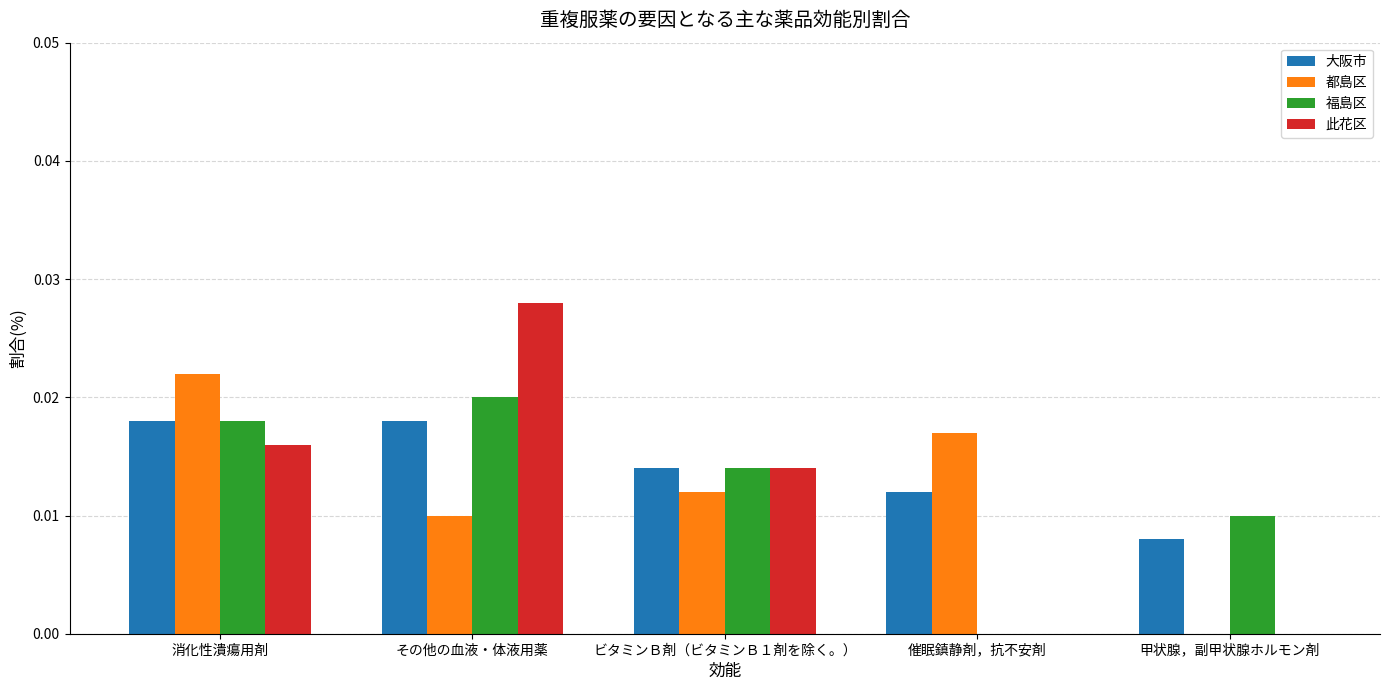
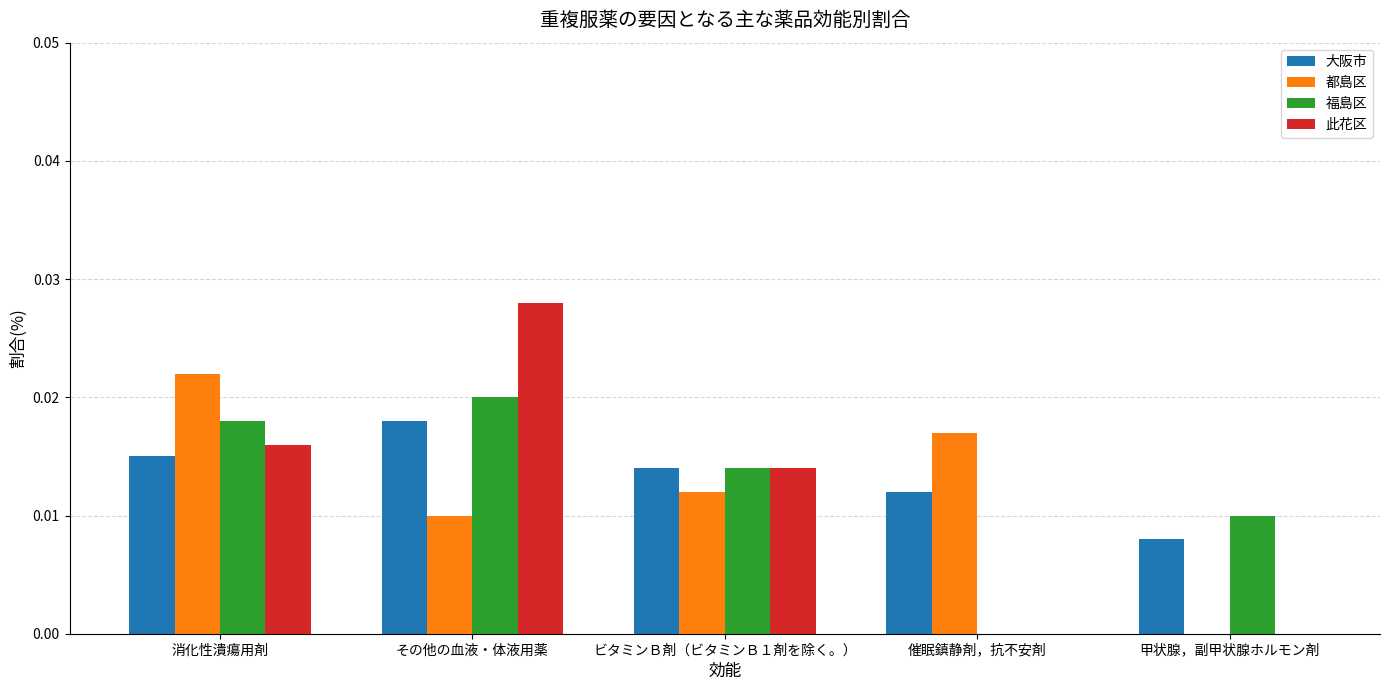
  {
    "大阪市": {
-     "消化性潰瘍用剤": 0.018,
+     "消化性潰瘍用剤": 0.015,
      "その他の血液・体液用薬": 0.018,
      "ビタミンＢ剤（ビタミンＢ１剤を除く。）": 0.014,
      "催眠鎮静剤，抗不安剤": 0.012,
      "甲状腺，副甲状腺ホルモン剤": 0.008
    },
    "都島区": {
      "消化性潰瘍用剤": 0.022,
      "その他の血液・体液用薬": 0.010,
      "ビタミンＢ剤（ビタミンＢ１剤を除く。）": 0.012,
      "催眠鎮静剤，抗不安剤": 0.017,
      "甲状腺，副甲状腺ホルモン剤": 0.000
    },
    "福島区": {
      "消化性潰瘍用剤": 0.018,
      "その他の血液・体液用薬": 0.020,
      "ビタミンＢ剤（ビタミンＢ１剤を除く。）": 0.014,
      "催眠鎮静剤，抗不安剤": 0.000,
      "甲状腺，副甲状腺ホルモン剤": 0.010
    },
    "此花区": {
      "消化性潰瘍用剤": 0.016,
      "その他の血液・体液用薬": 0.028,
      "ビタミンＢ剤（ビタミンＢ１剤を除く。）": 0.014,
      "催眠鎮静剤，抗不安剤": 0.000,
      "甲状腺，副甲状腺ホルモン剤": 0.000
    }
  }
